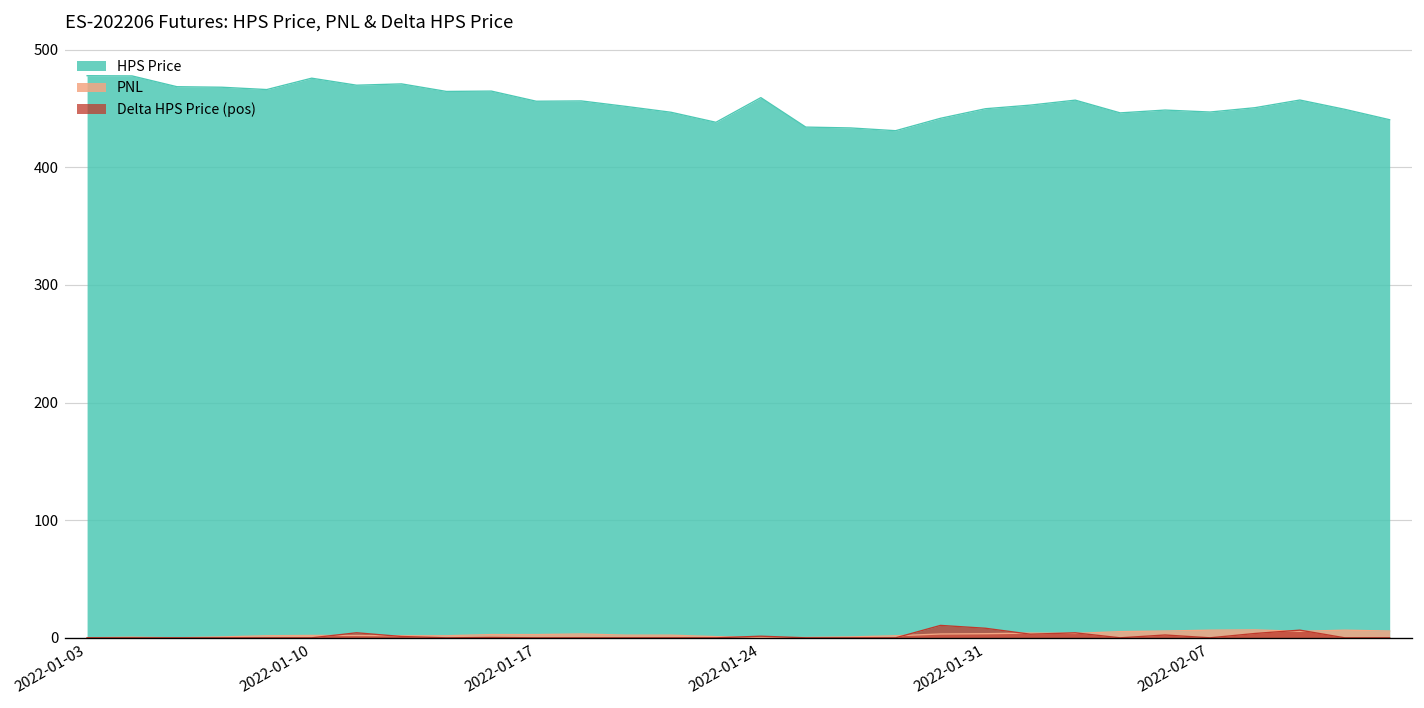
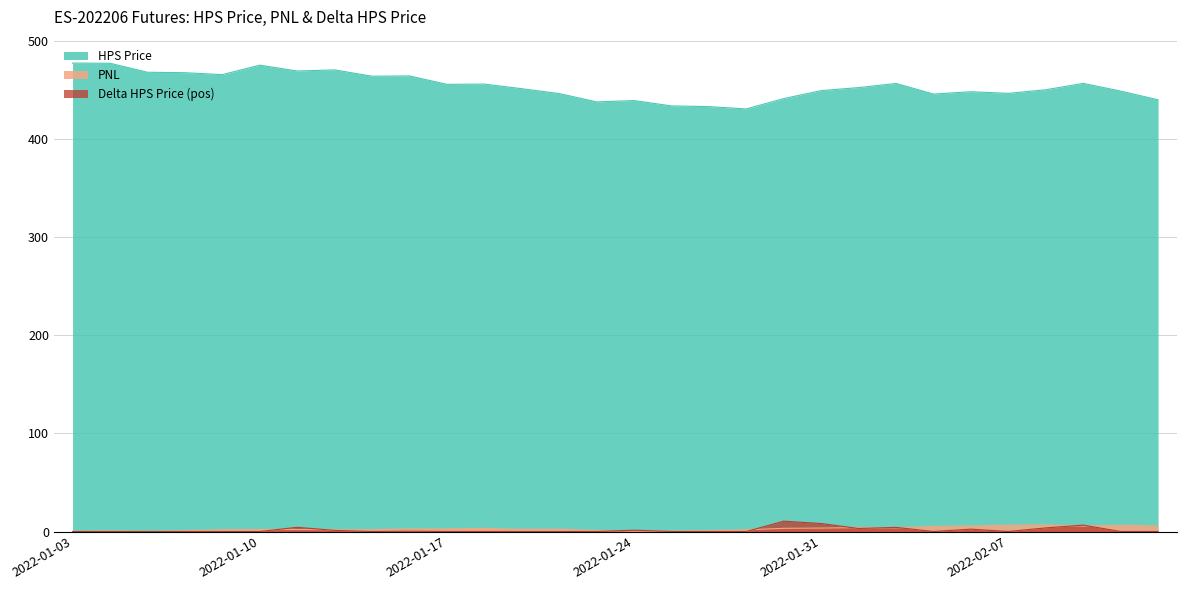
  {
    "HPS Price": {
      "2022-01-03": 480,
      "2022-01-10": 480,
      "2022-01-17": 460,
-     "2022-01-24": 460,
+     "2022-01-24": 440,
      "2022-01-31": 450,
      "2022-02-07": 450
    },
    "PNL": {
      "2022-01-17": 0,
      "2022-01-31": 0,
      "2022-02-07": 10
    },
    "Delta HPS Price (pos)": {
      "2022-01-17": 0,
      "2022-01-31": 10,
      "2022-02-07": 0
    }
  }
